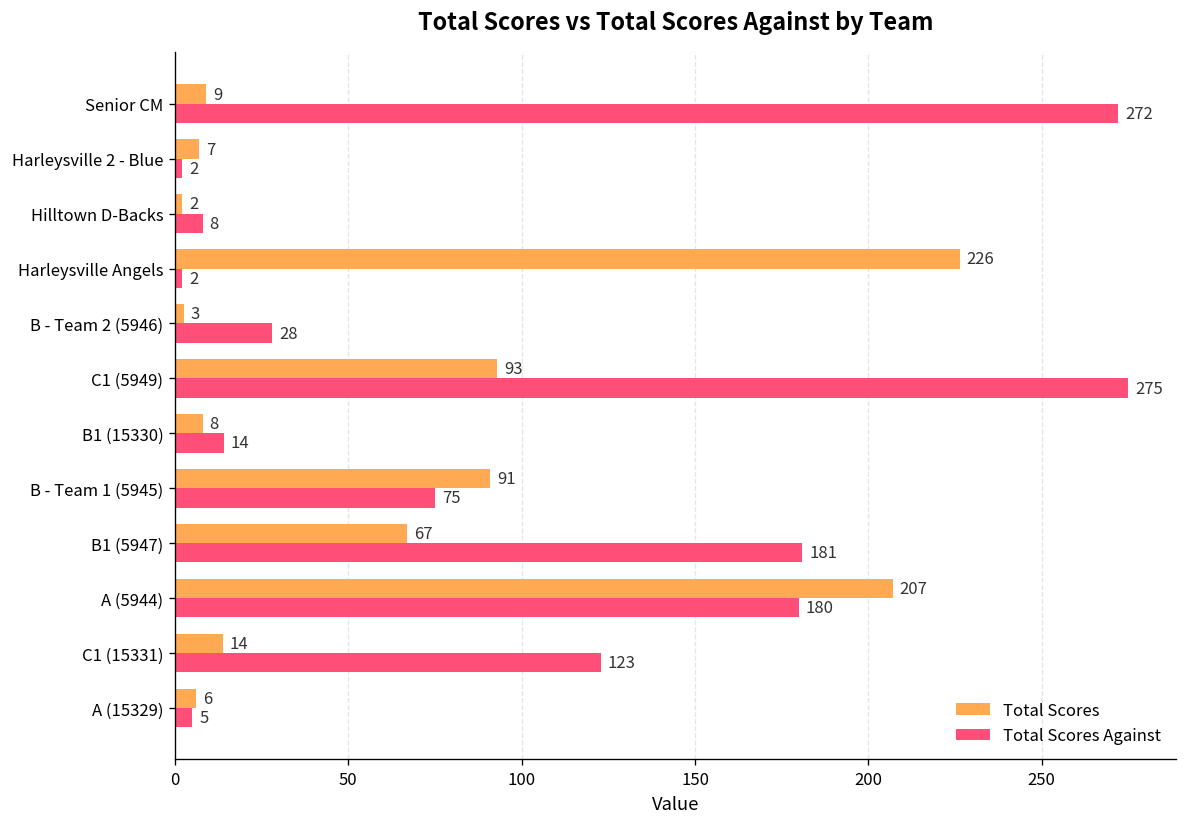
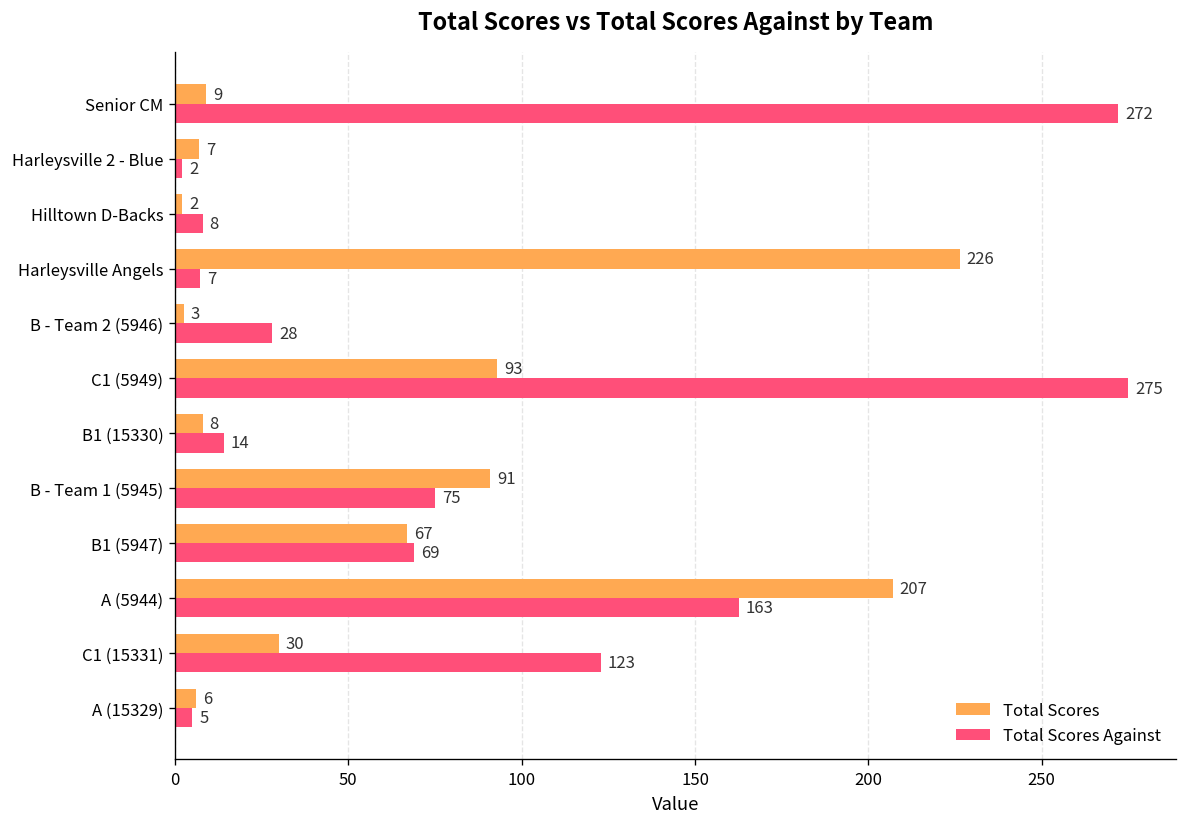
  {
    "Total Scores": {
      "Senior CM": 9,
      "Harleysville 2 - Blue": 7,
      "Hilltown D-Backs": 2,
      "Harleysville Angels": 226,
      "B - Team 2 (5946)": 3,
      "C1 (5949)": 93,
      "B1 (15330)": 8,
      "B - Team 1 (5945)": 91,
      "B1 (5947)": 67,
      "A (5944)": 207,
-     "C1 (15331)": 14,
+     "C1 (15331)": 30,
      "A (15329)": 6
    },
    "Total Scores Against": {
      "Senior CM": 272,
      "Harleysville 2 - Blue": 2,
      "Hilltown D-Backs": 8,
-     "Harleysville Angels": 2,
+     "Harleysville Angels": 7,
      "B - Team 2 (5946)": 28,
      "C1 (5949)": 275,
      "B1 (15330)": 14,
      "B - Team 1 (5945)": 75,
-     "B1 (5947)": 181,
-     "A (5944)": 180,
+     "B1 (5947)": 69,
+     "A (5944)": 163,
      "C1 (15331)": 123,
      "A (15329)": 5
    }
  }
